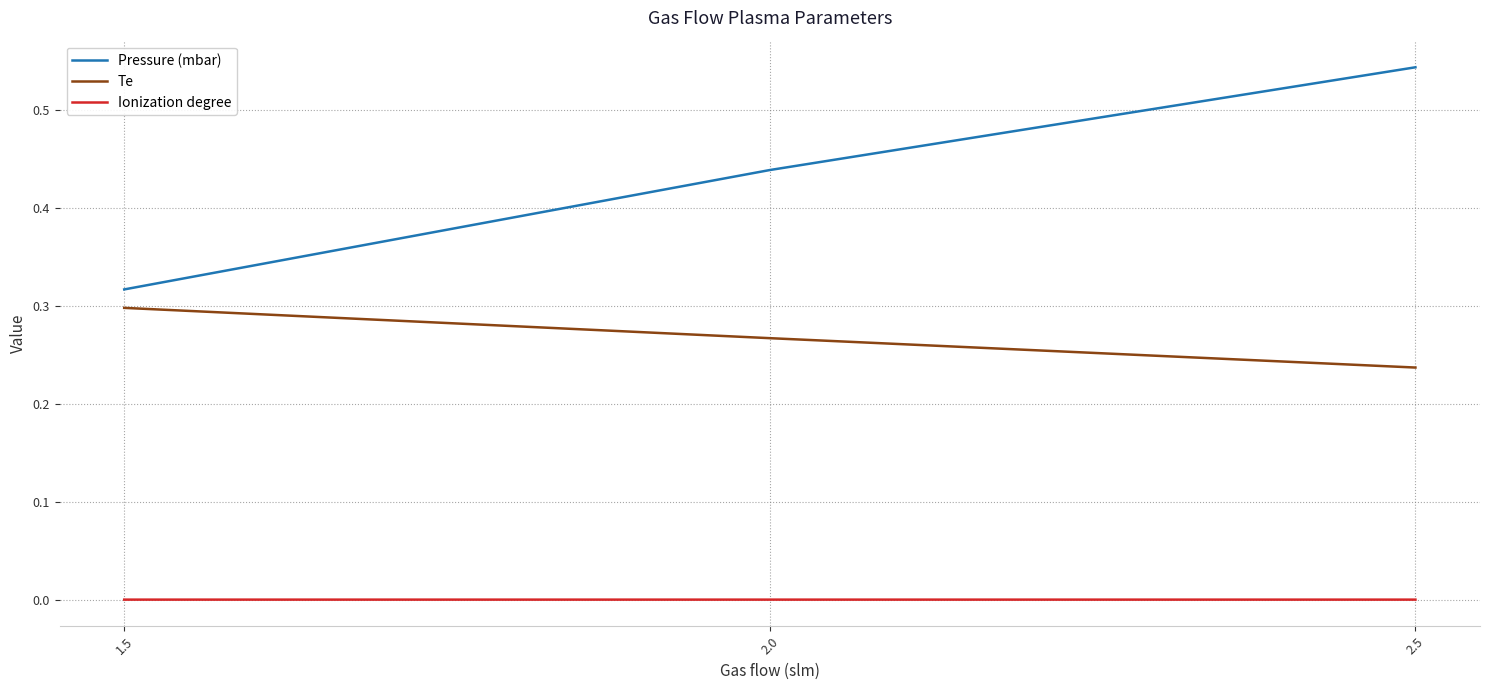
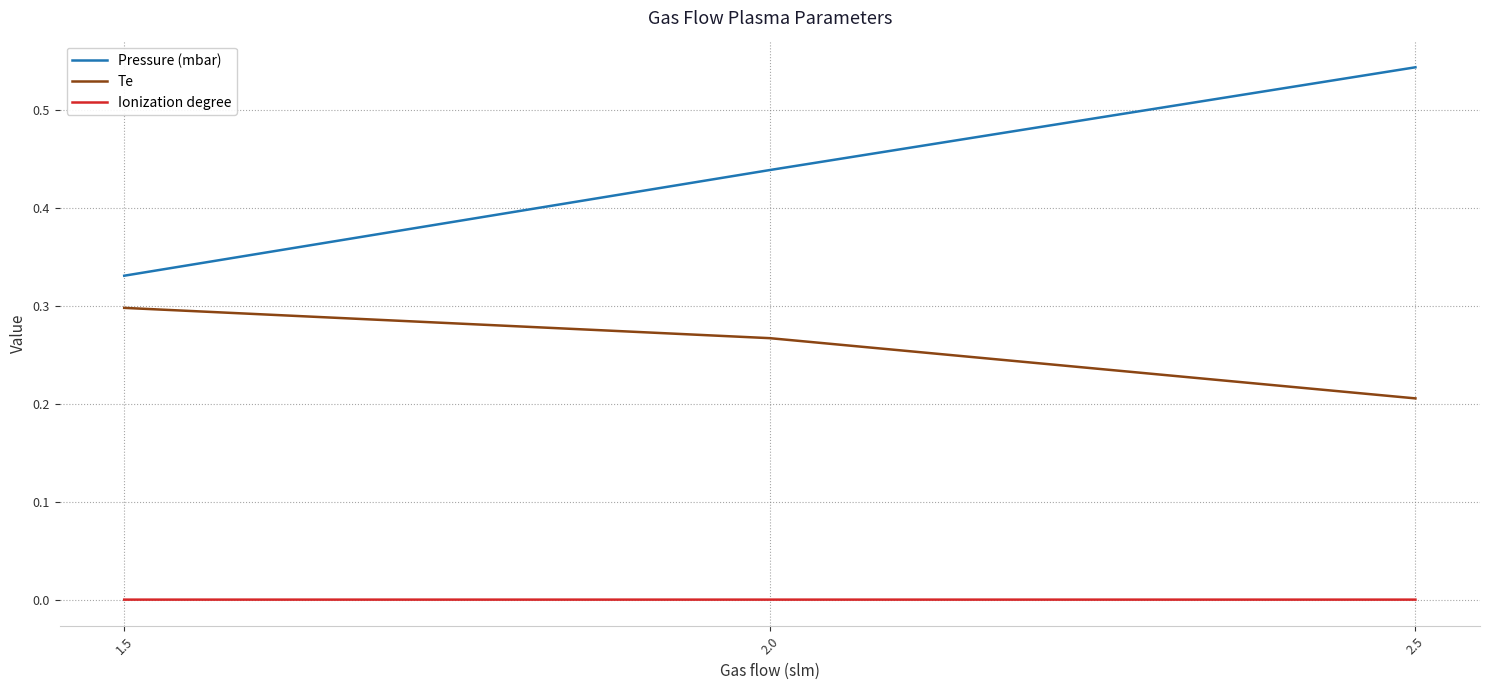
  {
    "Pressure (mbar)": {
-     "1.5": 0.32,
+     "1.5": 0.33,
      "2.0": 0.44,
      "2.5": 0.54
    },
    "Te": {
      "1.5": 0.30,
      "2.0": 0.27,
-     "2.5": 0.24
+     "2.5": 0.21
    },
    "Ionization degree": {
      "1.5": 0.00,
      "2.0": 0.00,
      "2.5": 0.00
    }
  }
